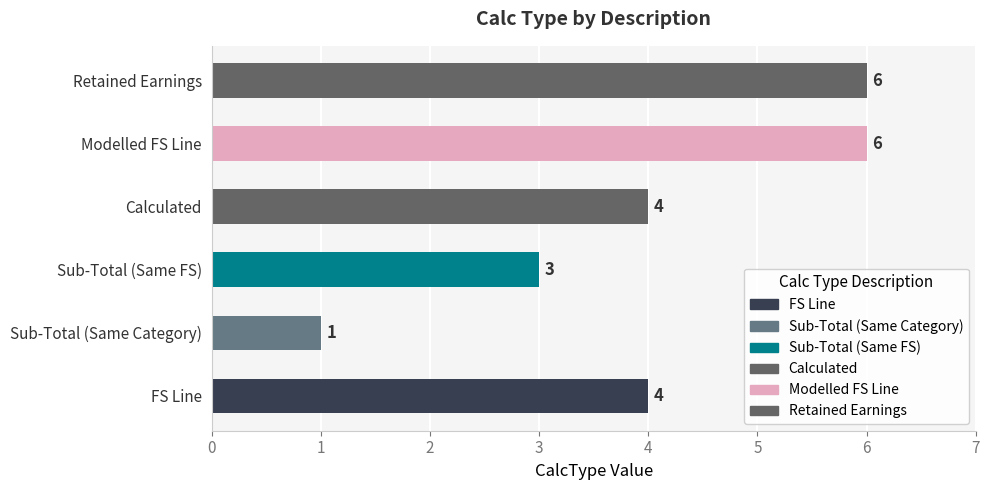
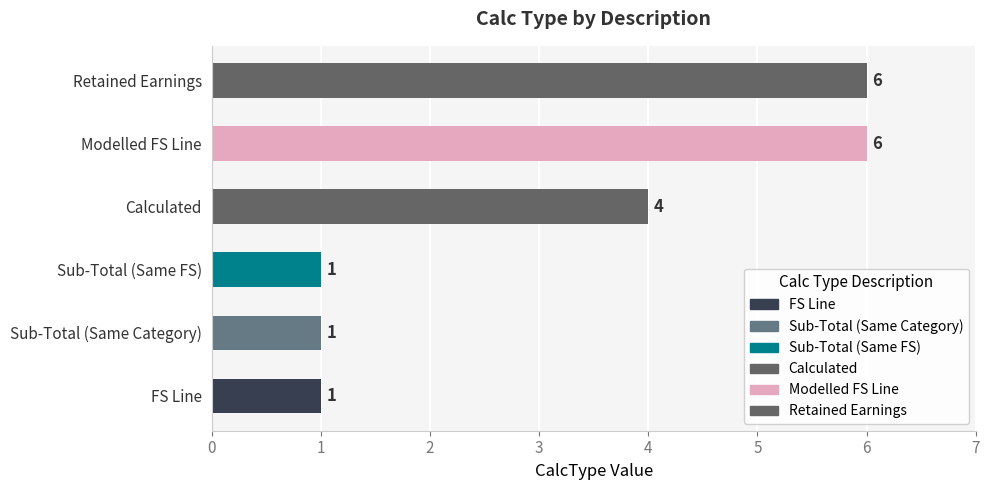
  {
    "Retained Earnings": 6,
    "Modelled FS Line": 6,
    "Calculated": 4,
-   "Sub-Total (Same FS)": 3,
+   "Sub-Total (Same FS)": 1,
    "Sub-Total (Same Category)": 1,
-   "FS Line": 4
+   "FS Line": 1
  }
